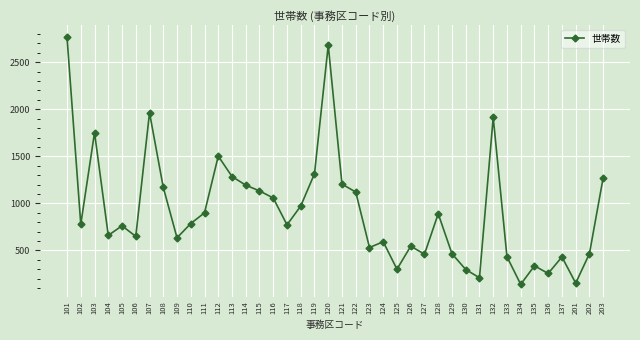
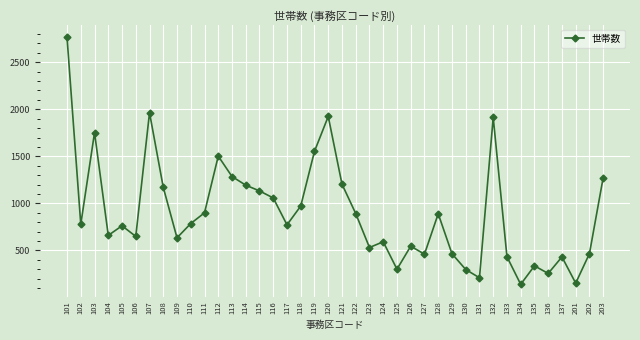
  {
    "101": 2800,
    "102": 800,
    "103": 1800,
    "104": 700,
    "105": 800,
    "106": 600,
    "107": 2000,
    "108": 1200,
    "109": 600,
    "110": 800,
    "111": 900,
    "112": 1500,
    "113": 1300,
    "114": 1200,
    "115": 1100,
    "116": 1100,
    "117": 800,
    "118": 1000,
-   "119": 1300,
-   "120": 2700,
+   "119": 1600,
+   "120": 1900,
    "121": 1200,
-   "122": 1100,
+   "122": 900,
    "123": 500,
    "124": 600,
    "125": 300,
    "126": 500,
    "127": 500,
    "128": 900,
    "129": 500,
    "130": 300,
    "131": 200,
    "132": 1900,
    "133": 400,
    "134": 100,
    "135": 300,
    "136": 300,
    "137": 400,
    "201": 200,
    "202": 500,
    "203": 1300
  }
